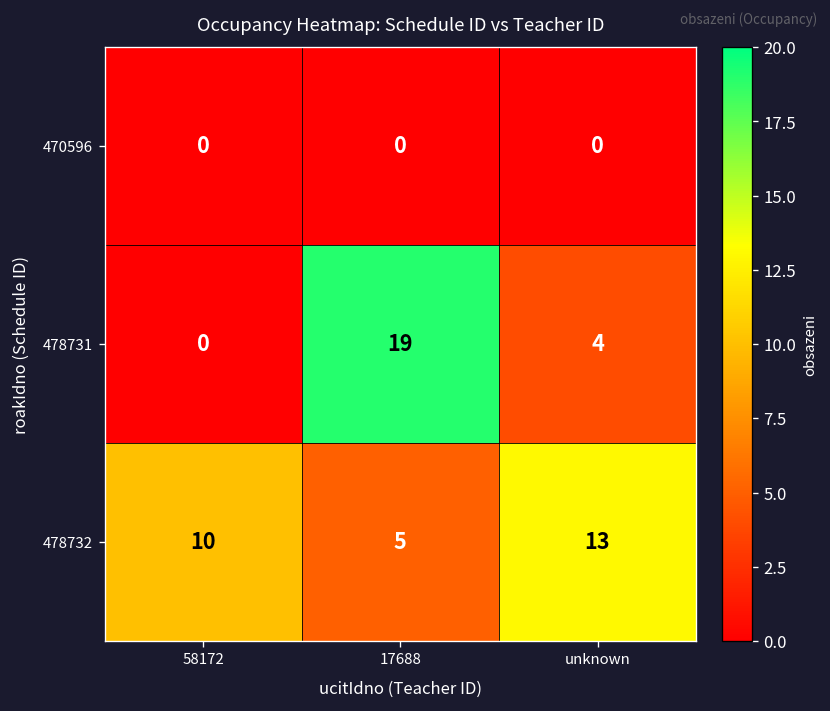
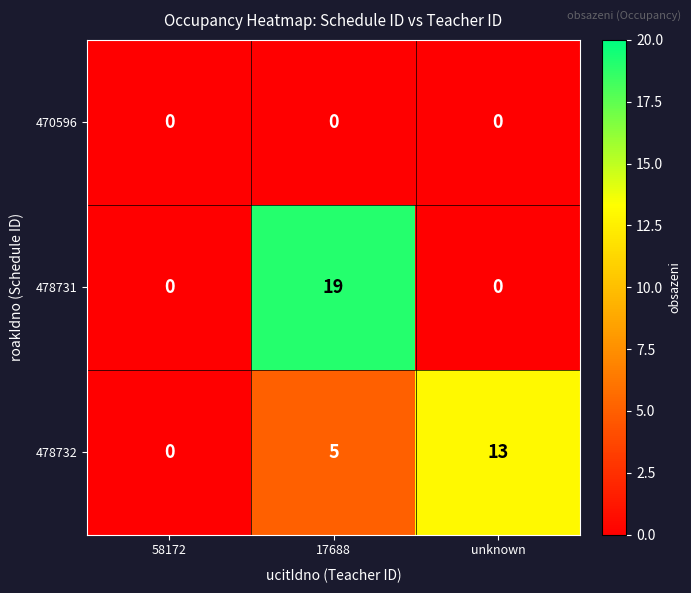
  {
    "470596": {
      "58172": 0,
      "17688": 0,
      "unknown": 0
    },
    "478731": {
      "58172": 0,
      "17688": 19,
-     "unknown": 4
+     "unknown": 0
    },
    "478732": {
-     "58172": 10,
+     "58172": 0,
      "17688": 5,
      "unknown": 13
    }
  }
